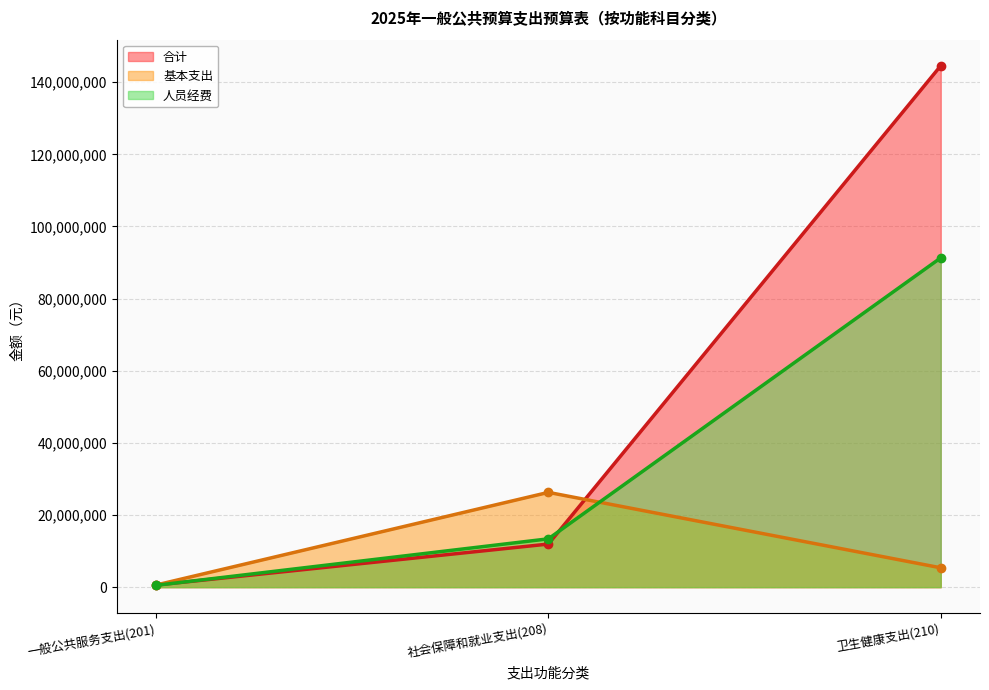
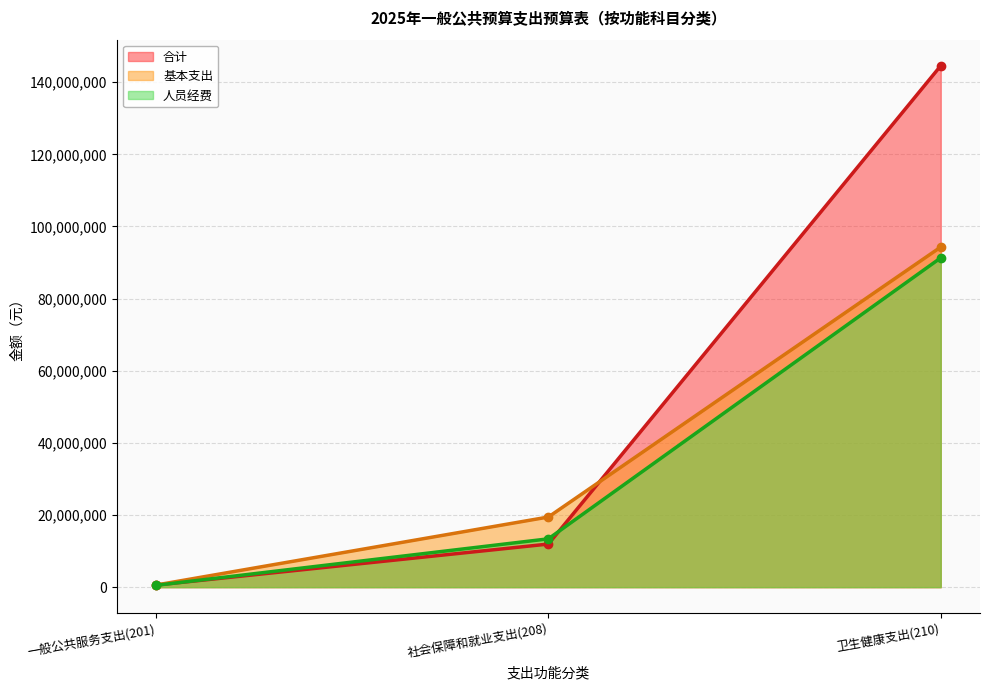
  {
    "合计": {
      "社会保障和就业支出(208)": "12,000,000",
      "卫生健康支出(210)": "145,000,000"
    },
    "基本支出": {
-     "社会保障和就业支出(208)": "26,000,000",
-     "卫生健康支出(210)": "5,000,000"
+     "社会保障和就业支出(208)": "19,000,000",
+     "卫生健康支出(210)": "94,000,000"
    },
    "人员经费": {
      "社会保障和就业支出(208)": "13,000,000",
      "卫生健康支出(210)": "91,000,000"
    }
  }
